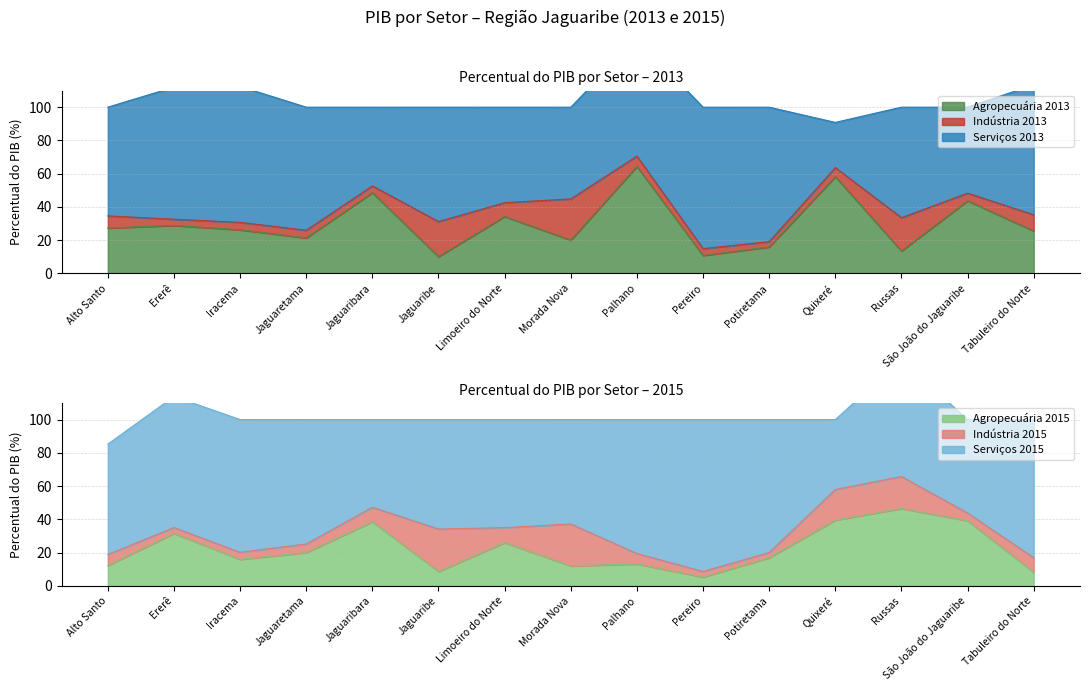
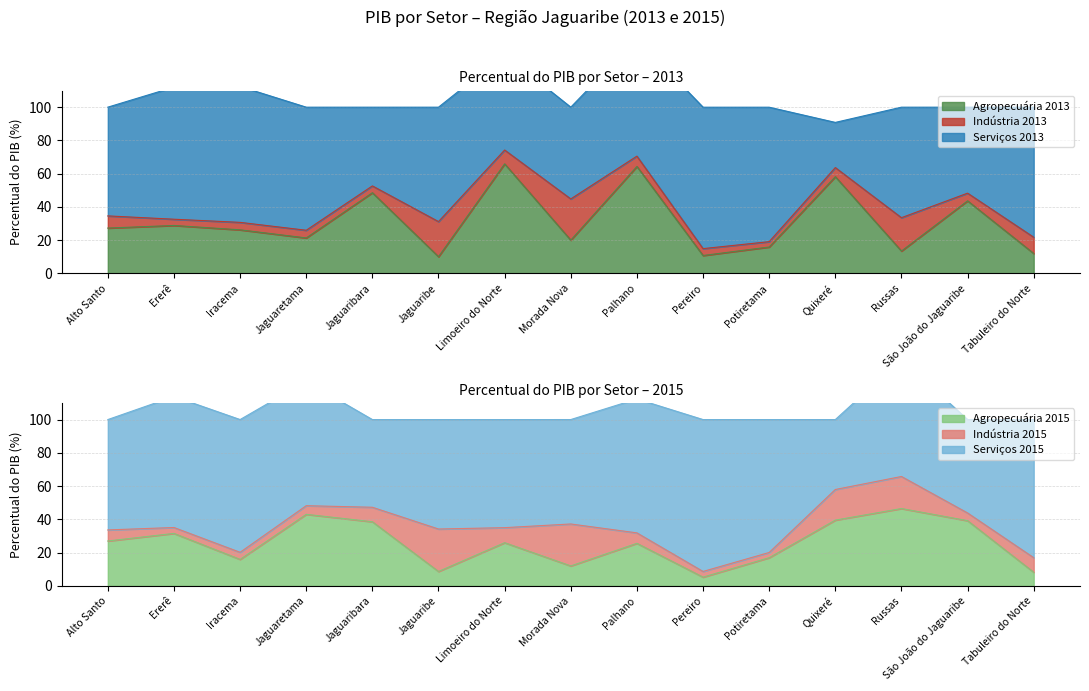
  {
    "Percentual do PIB por Setor – 2013": {
      "Agropecuária 2013": {
        "Alto Santo": 27,
        "Ererê": 29,
        "Iracema": 26,
        "Jaguaretama": 21,
        "Jaguaribara": 49,
        "Jaguaribe": 10,
-       "Limoeiro do Norte": 34,
+       "Limoeiro do Norte": 66,
        "Morada Nova": 20,
        "Palhano": 64,
        "Pereiro": 11,
        "Potiretama": 16,
        "Quixeré": 58,
        "Russas": 13,
        "São João do Jaguaribe": 44,
-       "Tabuleiro do Norte": 26
+       "Tabuleiro do Norte": 12
      },
      "Indústria 2013": {
        "Alto Santo": 7,
        "Ererê": 4,
        "Iracema": 4,
        "Jaguaretama": 5,
        "Jaguaribara": 4,
        "Jaguaribe": 21,
        "Limoeiro do Norte": 8,
        "Morada Nova": 25,
        "Palhano": 6,
        "Pereiro": 4,
        "Potiretama": 3,
        "Quixeré": 5,
        "Russas": 20,
        "São João do Jaguaribe": 5,
        "Tabuleiro do Norte": 10
      },
      "Serviços 2013": {
        "Alto Santo": 65,
        "Jaguaretama": 74,
        "Jaguaribara": 47,
        "Jaguaribe": 69,
        "Morada Nova": 55,
        "Pereiro": 85,
        "Potiretama": 81,
        "Quixeré": 27,
        "Russas": 66
      }
    },
    "Percentual do PIB por Setor – 2015": {
      "Agropecuária 2015": {
-       "Alto Santo": 12,
+       "Alto Santo": 27,
        "Ererê": 32,
        "Iracema": 16,
-       "Jaguaretama": 20,
+       "Jaguaretama": 43,
        "Jaguaribara": 39,
        "Jaguaribe": 9,
        "Limoeiro do Norte": 26,
        "Morada Nova": 12,
-       "Palhano": 13,
+       "Palhano": 26,
        "Pereiro": 5,
        "Potiretama": 17,
        "Quixeré": 40,
        "Russas": 46,
        "São João do Jaguaribe": 39,
        "Tabuleiro do Norte": 8
      },
      "Indústria 2015": {
        "Alto Santo": 7,
        "Ererê": 4,
        "Iracema": 4,
        "Jaguaretama": 5,
        "Jaguaribara": 9,
        "Jaguaribe": 26,
        "Limoeiro do Norte": 9,
        "Morada Nova": 25,
        "Palhano": 6,
        "Pereiro": 3,
        "Potiretama": 3,
        "Quixeré": 18,
        "Russas": 19,
        "São João do Jaguaribe": 5,
        "Tabuleiro do Norte": 9
      },
      "Serviços 2015": {
        "Alto Santo": 66,
        "Iracema": 80,
        "Jaguaribara": 53,
        "Jaguaribe": 66,
        "Limoeiro do Norte": 65,
        "Morada Nova": 63,
        "Pereiro": 91,
        "Potiretama": 80,
        "Quixeré": 42
      }
    }
  }
